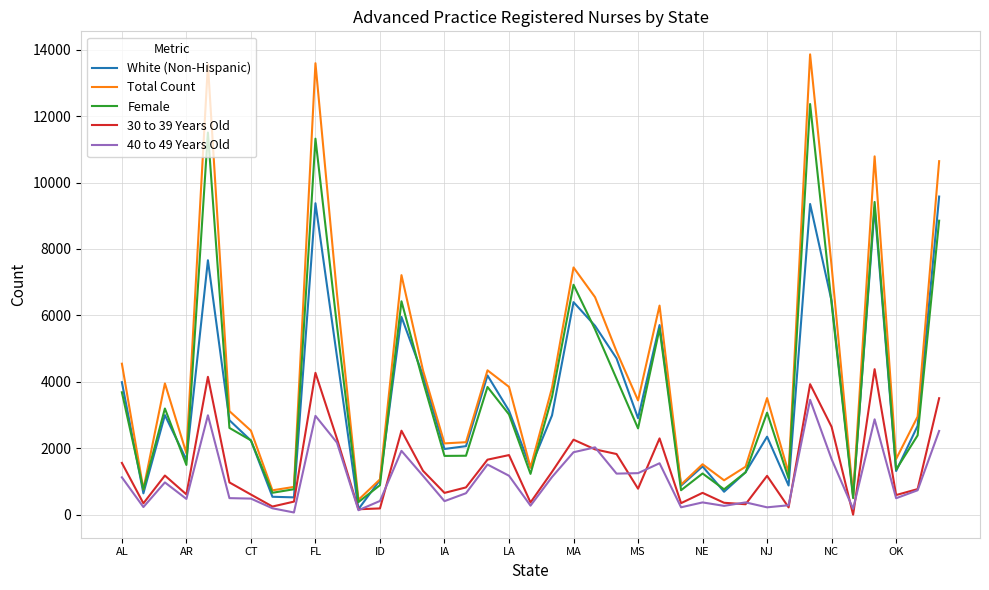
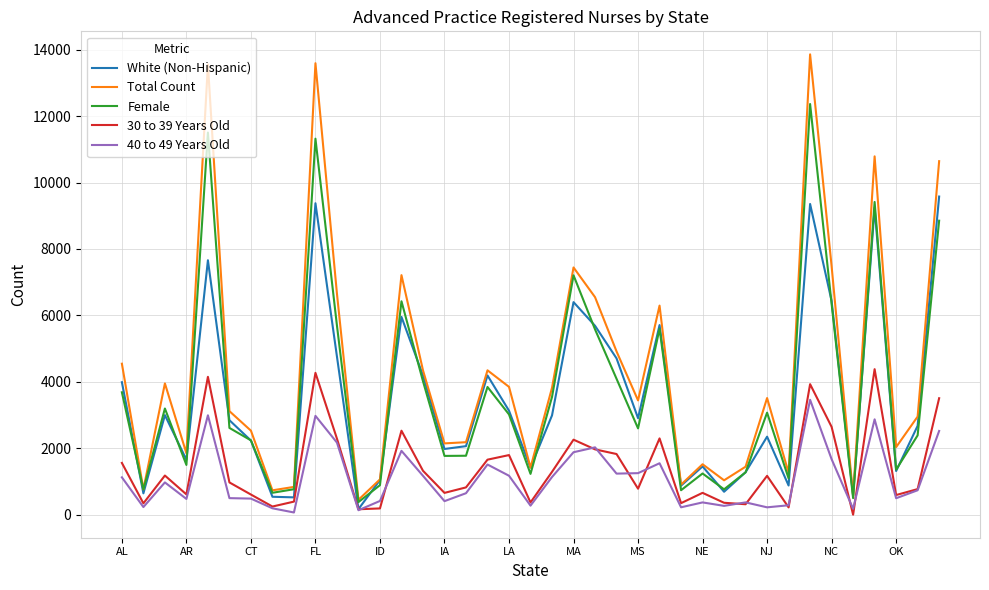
  {
    "White (Non-Hispanic)": {
      "AL": 4000,
      "AR": 1700,
      "FL": 9400,
      "IA": 2000,
      "LA": 3100,
      "MA": 6400,
      "MS": 2900,
      "NJ": 2300,
      "NC": 6400
    },
    "Total Count": {
      "AL": 4500,
      "AR": 1800,
      "CT": 2500,
      "FL": 13600,
      "IA": 2100,
      "LA": 3800,
      "MA": 7400,
      "MS": 3400,
      "NJ": 3500,
      "NC": 7500,
-     "OK": 1700
+     "OK": 2000
    },
    "Female": {
      "AL": 3700,
      "AR": 1500,
      "FL": 11300,
      "ID": 900,
      "IA": 1800,
      "LA": 3000,
-     "MA": 6900,
+     "MA": 7200,
      "MS": 2600,
      "NE": 1200,
      "NJ": 3100,
      "NC": 6400
    },
    "30 to 39 Years Old": {
      "AL": 1600,
      "AR": 600,
      "CT": 600,
      "FL": 4300,
      "ID": 200,
      "IA": 700,
      "LA": 1800,
      "MA": 2300,
      "MS": 800,
      "NE": 700,
      "NJ": 1200,
      "NC": 2600,
      "OK": 600
    },
    "40 to 49 Years Old": {
      "AL": 1100,
      "AR": 500,
      "CT": 500,
      "FL": 3000,
      "ID": 400,
      "IA": 400,
      "LA": 1200,
      "MA": 1900,
      "MS": 1300,
      "NE": 400,
      "NJ": 200,
      "NC": 1700,
      "OK": 500
    }
  }
